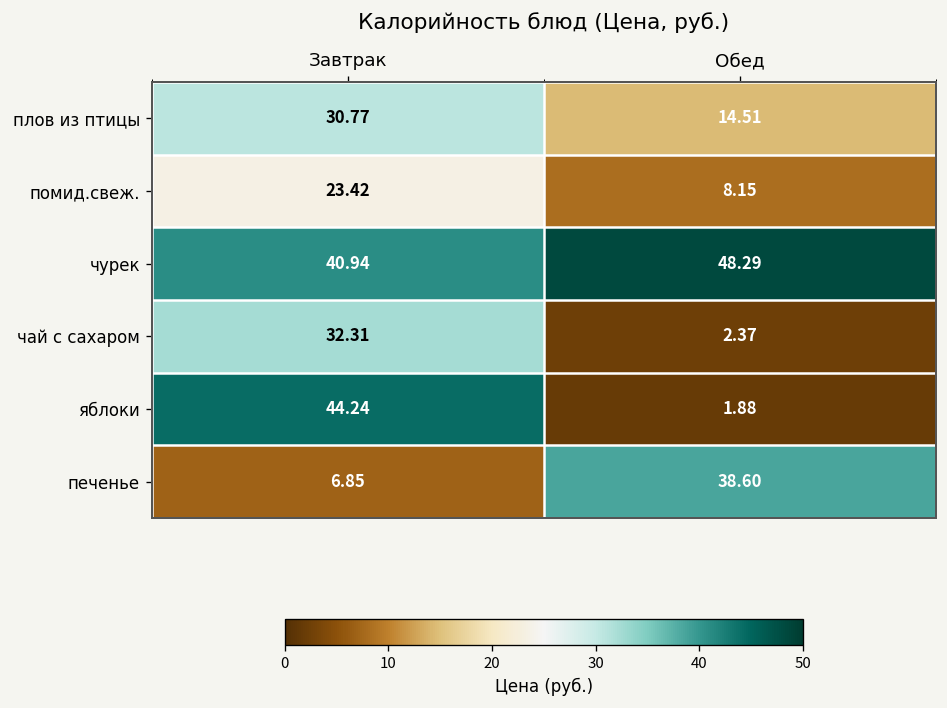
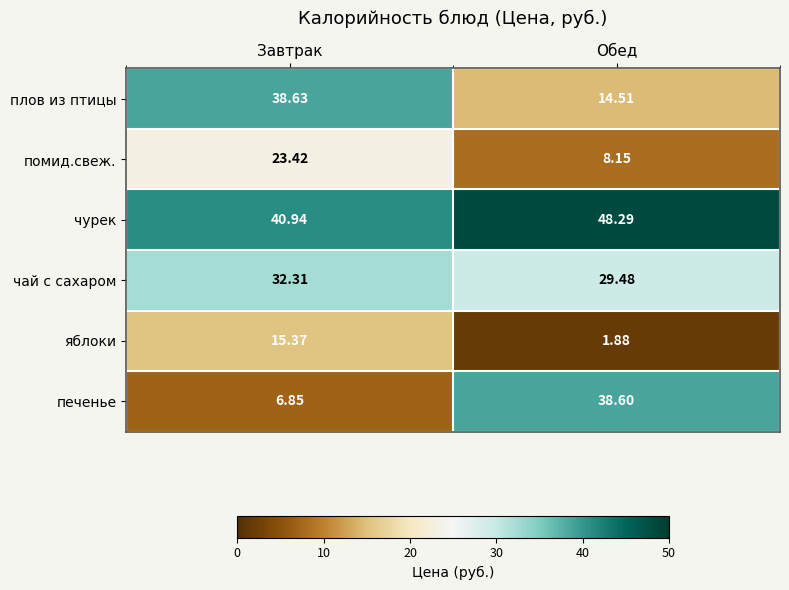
  {
    "плов из птицы": {
-     "Завтрак": 30.77,
+     "Завтрак": 38.63,
      "Обед": 14.51
    },
    "помид.свеж.": {
      "Завтрак": 23.42,
      "Обед": 8.15
    },
    "чурек": {
      "Завтрак": 40.94,
      "Обед": 48.29
    },
    "чай с сахаром": {
      "Завтрак": 32.31,
-     "Обед": 2.37
+     "Обед": 29.48
    },
    "яблоки": {
-     "Завтрак": 44.24,
+     "Завтрак": 15.37,
      "Обед": 1.88
    },
    "печенье": {
      "Завтрак": 6.85,
      "Обед": 38.60
    }
  }
